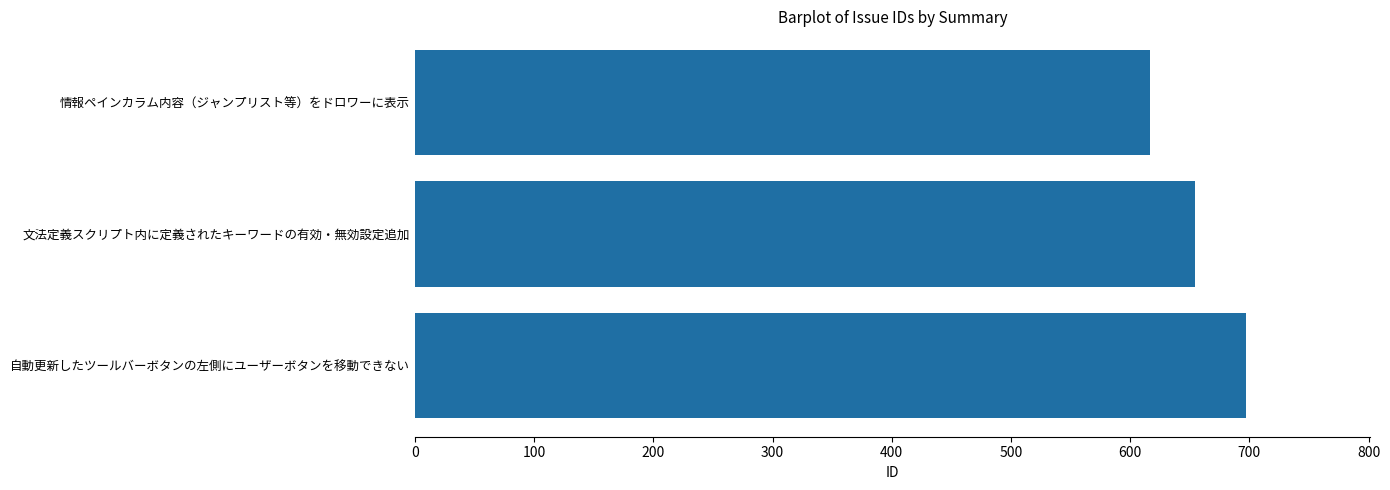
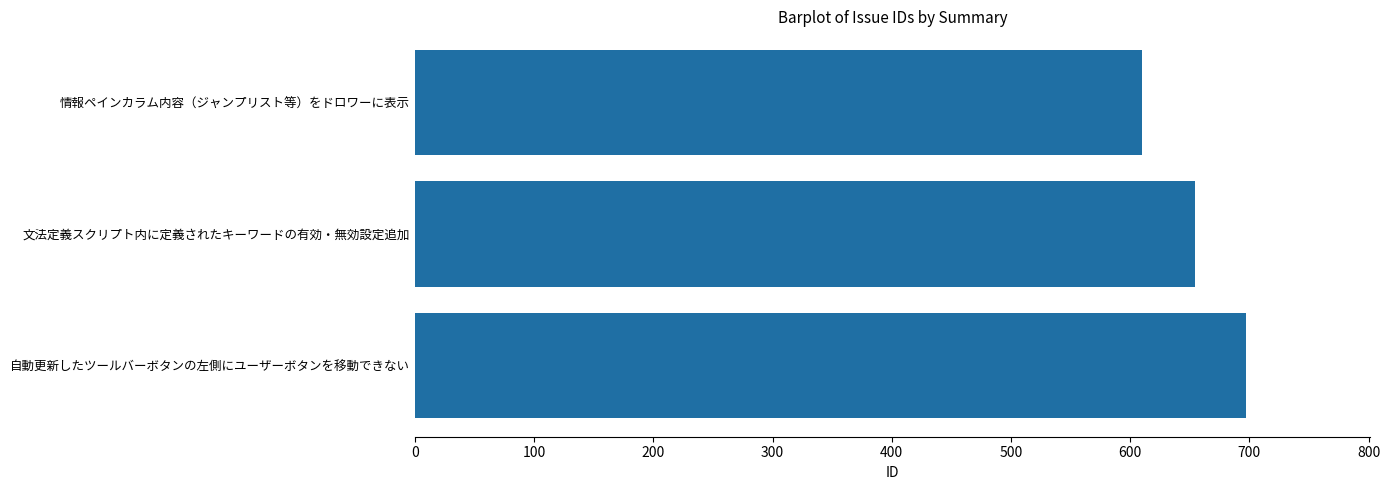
  {
-   "情報ペインカラム内容（ジャンプリスト等）をドロワーに表示": 617,
+   "情報ペインカラム内容（ジャンプリスト等）をドロワーに表示": 610,
    "文法定義スクリプト内に定義されたキーワードの有効・無効設定追加": 654,
    "自動更新したツールバーボタンの左側にユーザーボタンを移動できない": 697
  }
